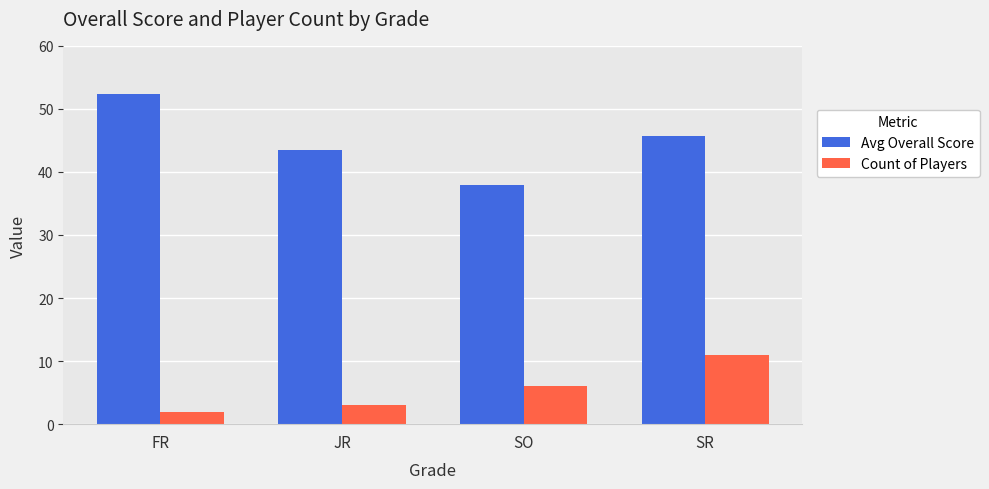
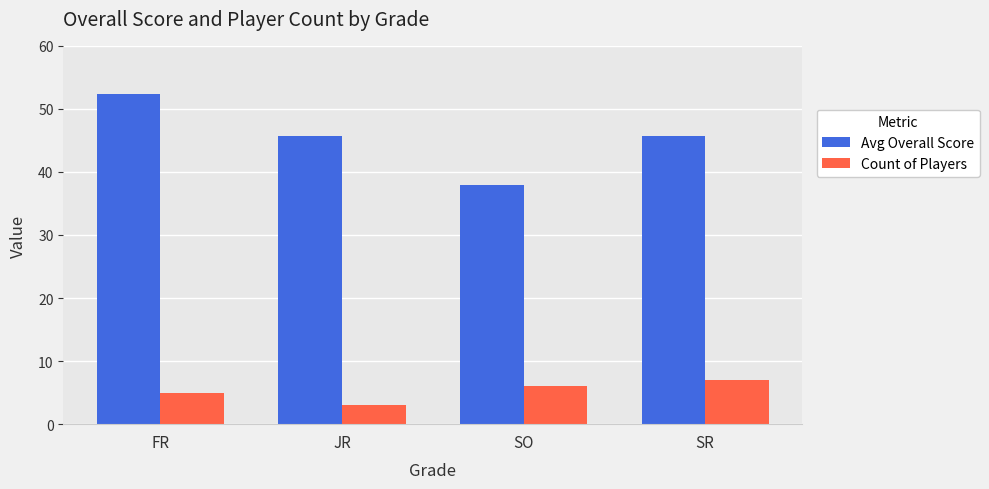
  {
    "Avg Overall Score": {
      "FR": 52,
-     "JR": 43,
+     "JR": 46,
      "SO": 38,
      "SR": 46
    },
    "Count of Players": {
-     "FR": 2,
+     "FR": 5,
      "JR": 3,
      "SO": 6,
-     "SR": 11
+     "SR": 7
    }
  }
